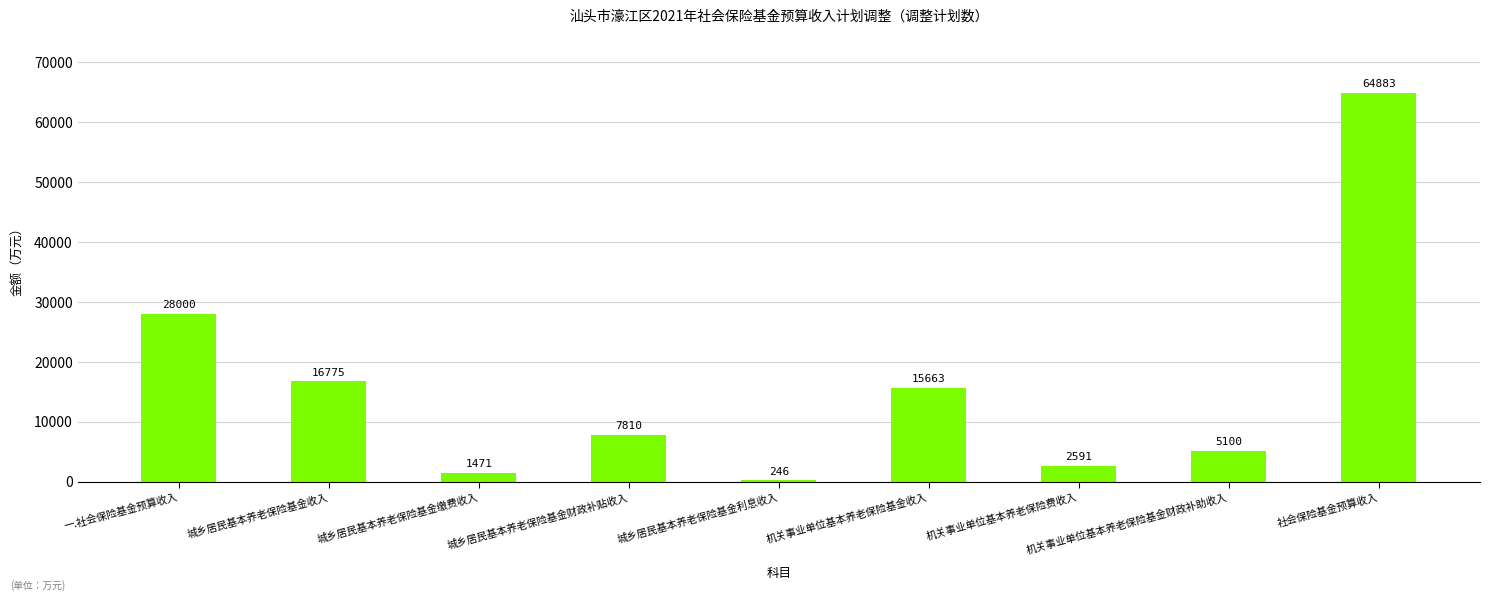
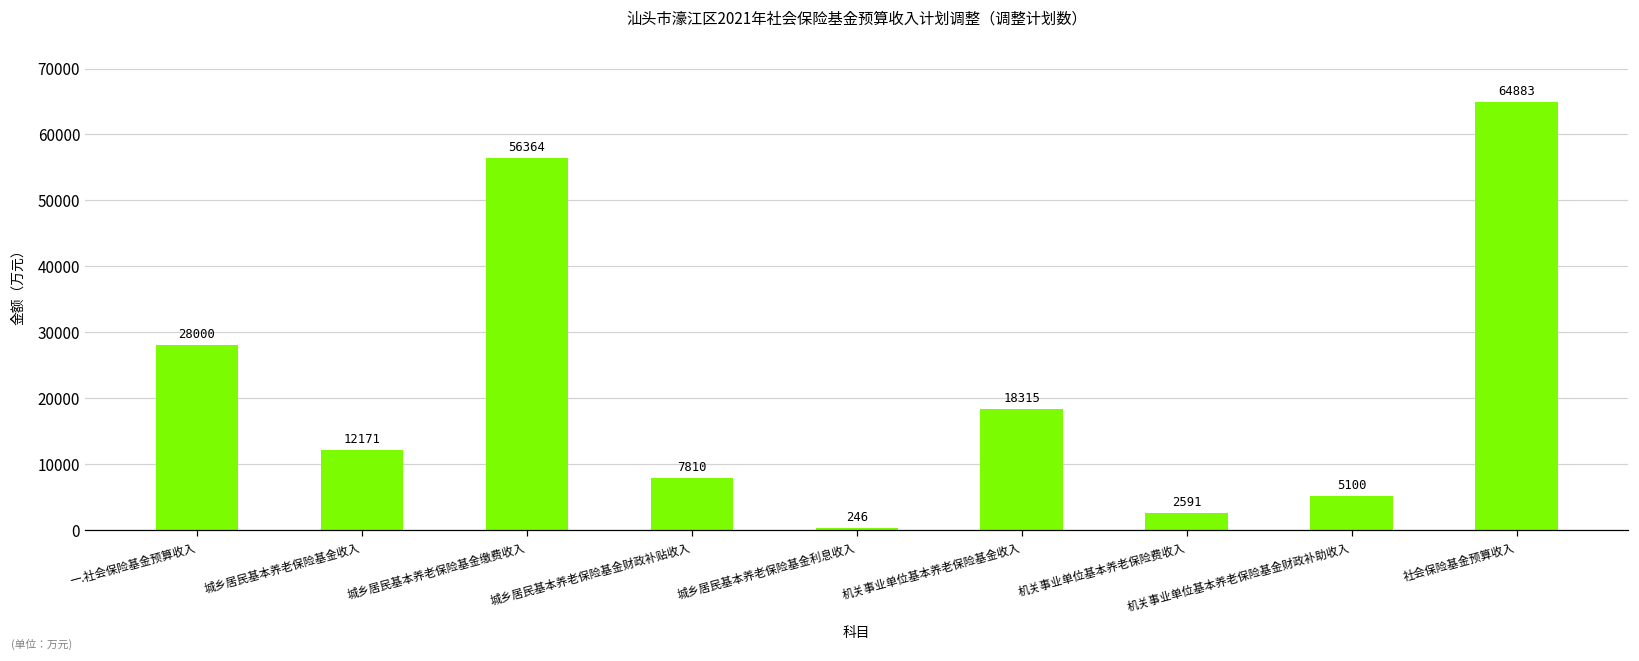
  {
    "一.社会保险基金预算收入": 28000,
-   "城乡居民基本养老保险基金收入": 16775,
-   "城乡居民基本养老保险基金缴费收入": 1471,
+   "城乡居民基本养老保险基金收入": 12171,
+   "城乡居民基本养老保险基金缴费收入": 56364,
    "城乡居民基本养老保险基金财政补贴收入": 7810,
    "城乡居民基本养老保险基金利息收入": 246,
-   "机关事业单位基本养老保险基金收入": 15663,
+   "机关事业单位基本养老保险基金收入": 18315,
    "机关事业单位基本养老保险费收入": 2591,
    "机关事业单位基本养老保险基金财政补助收入": 5100,
    "社会保险基金预算收入": 64883
  }
